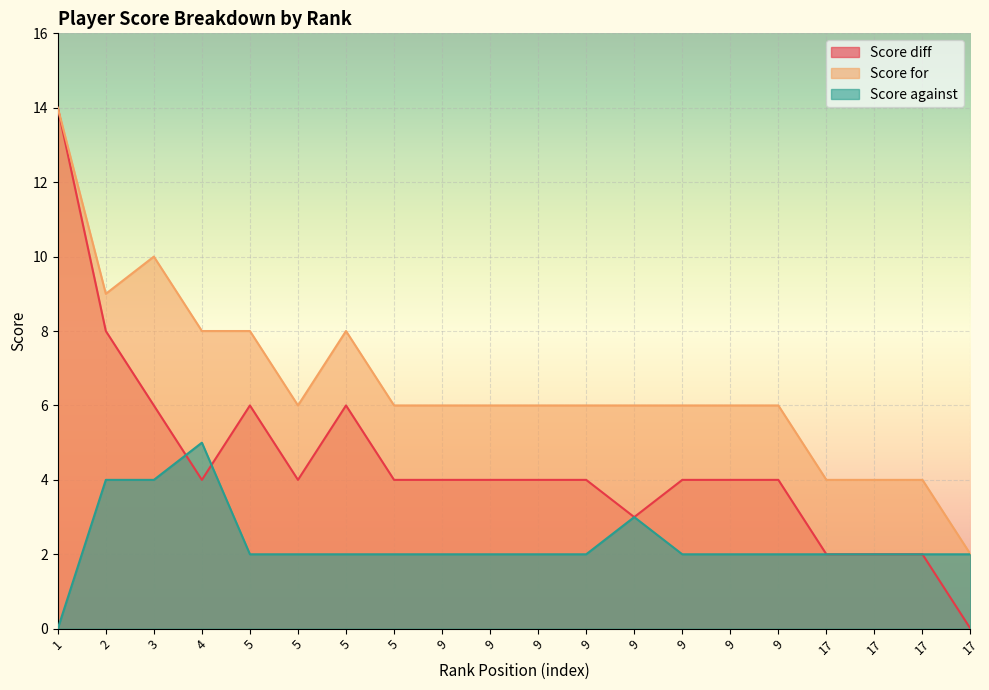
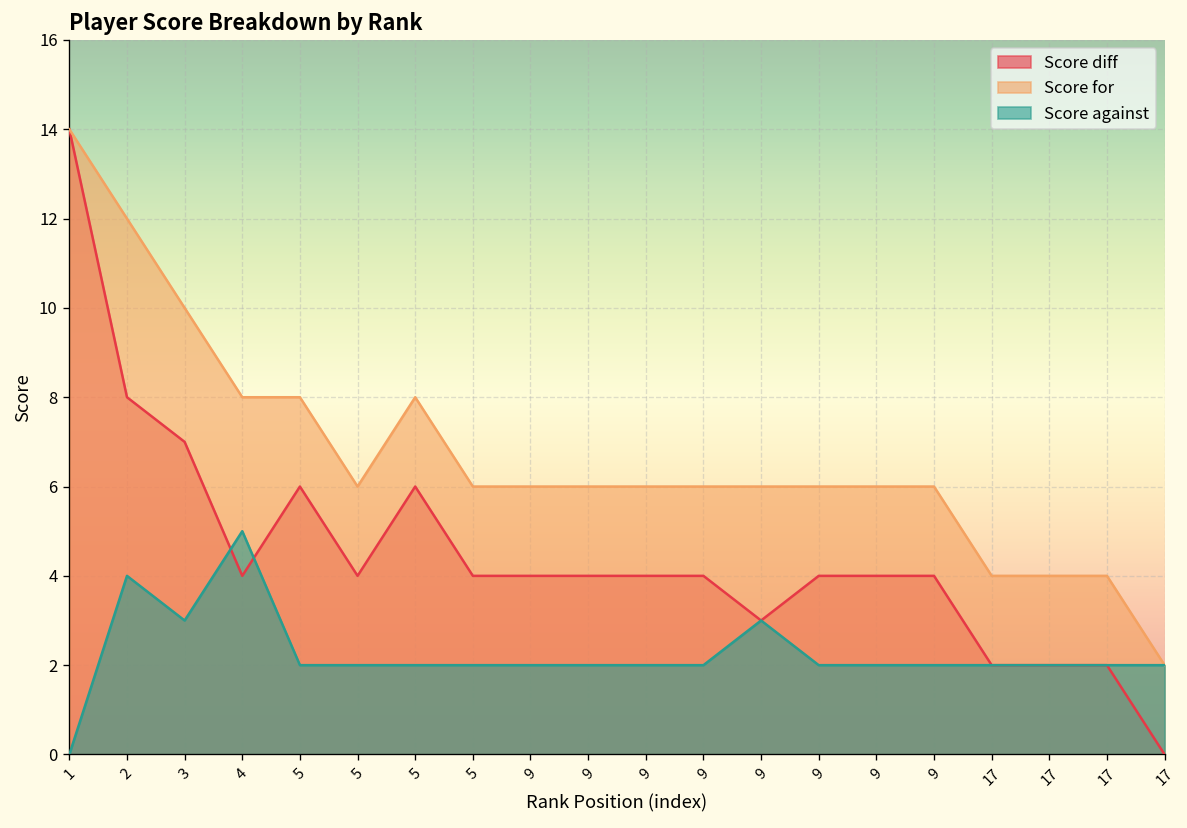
  {
    "Score diff": {
      "2": 8,
-     "3": 6,
+     "3": 7,
      "4": 4
    },
    "Score for": {
-     "2": 9,
+     "2": 12,
      "3": 10,
      "4": 8
    },
    "Score against": {
      "1": 0,
      "2": 4,
-     "3": 4,
+     "3": 3,
      "4": 5
    }
  }
